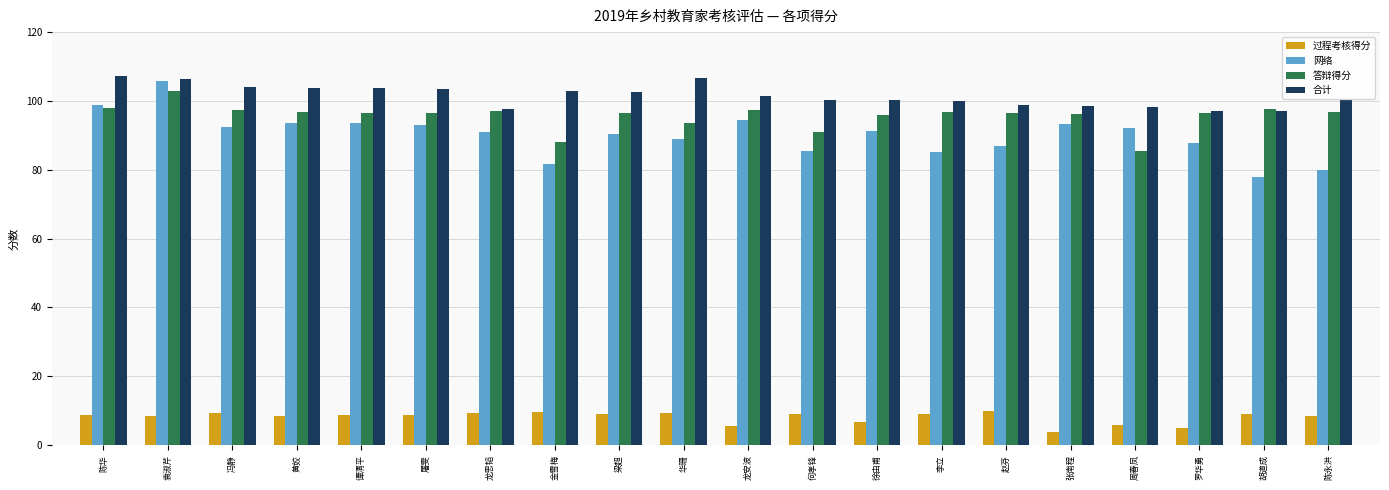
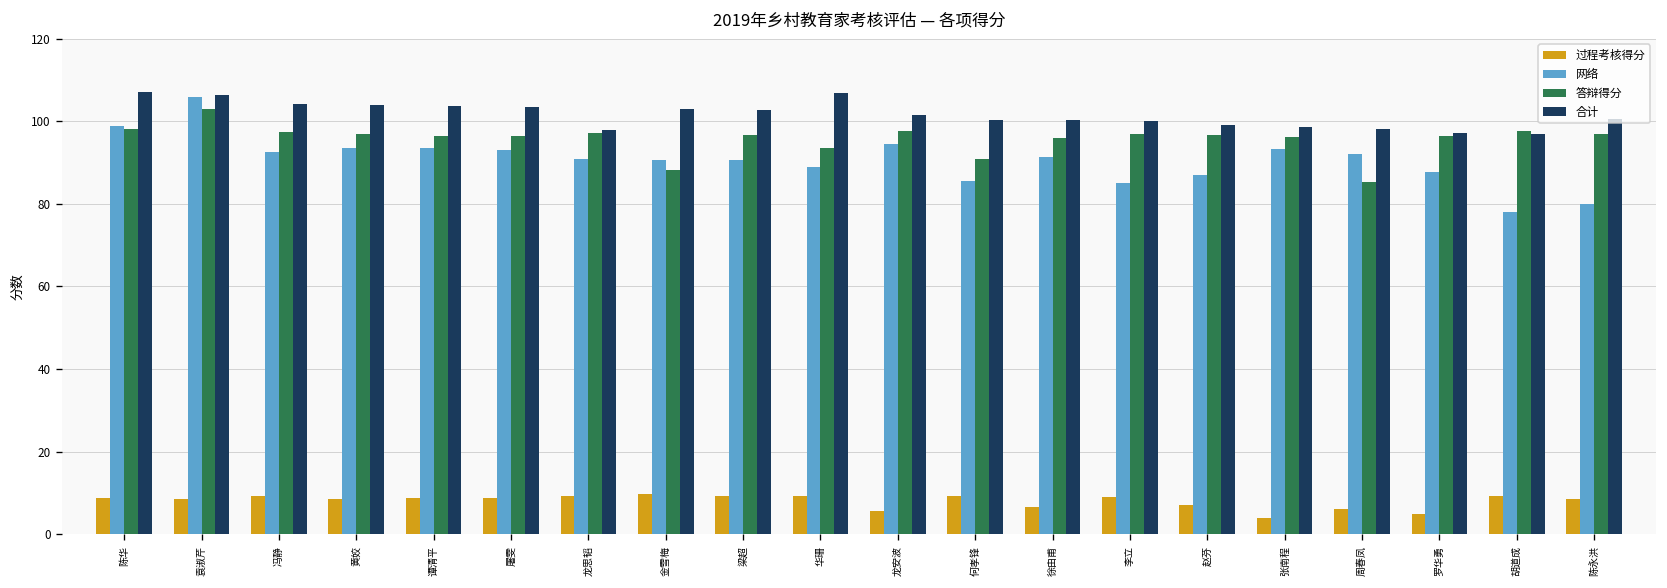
  {
    "过程考核得分": {
      "陈华": 9,
      "袁淑芹": 9,
      "冯静": 9,
      "黄姣": 9,
      "谭清平": 9,
      "屠雯": 9,
      "龙思韬": 9,
      "金雪梅": 10,
      "梁超": 9,
      "华珊": 9,
      "龙安波": 6,
      "何孝锋": 9,
      "徐由甫": 7,
      "李立": 9,
-     "赵芬": 10,
+     "赵芬": 7,
      "张南程": 4,
      "周春凤": 6,
      "罗华勇": 5,
      "胡道成": 9,
      "陈永洪": 8
    },
    "网络": {
      "陈华": 99,
      "袁淑芹": 106,
      "冯静": 93,
      "黄姣": 94,
      "谭清平": 94,
      "屠雯": 93,
      "龙思韬": 91,
-     "金雪梅": 82,
+     "金雪梅": 91,
      "梁超": 91,
      "华珊": 89,
      "龙安波": 95,
      "何孝锋": 86,
      "徐由甫": 91,
      "李立": 85,
      "赵芬": 87,
      "张南程": 93,
      "周春凤": 92,
      "罗华勇": 88,
      "胡道成": 78,
      "陈永洪": 80
    },
    "答辩得分": {
      "陈华": 98,
      "袁淑芹": 103,
      "冯静": 97,
      "黄姣": 97,
      "谭清平": 97,
      "屠雯": 97,
      "龙思韬": 97,
      "金雪梅": 88,
      "梁超": 97,
      "华珊": 94,
      "龙安波": 98,
      "何孝锋": 91,
      "徐由甫": 96,
      "李立": 97,
      "赵芬": 97,
      "张南程": 96,
      "周春凤": 85,
      "罗华勇": 96,
      "胡道成": 98,
      "陈永洪": 97
    },
    "合计": {
      "陈华": 107,
      "袁淑芹": 106,
      "冯静": 104,
      "黄姣": 104,
      "谭清平": 104,
      "屠雯": 104,
      "龙思韬": 98,
      "金雪梅": 103,
      "梁超": 103,
      "华珊": 107,
      "龙安波": 102,
      "何孝锋": 100,
      "徐由甫": 100,
      "李立": 100,
      "赵芬": 99,
      "张南程": 99,
      "周春凤": 98,
      "罗华勇": 97,
      "胡道成": 97,
      "陈永洪": 100
    }
  }
